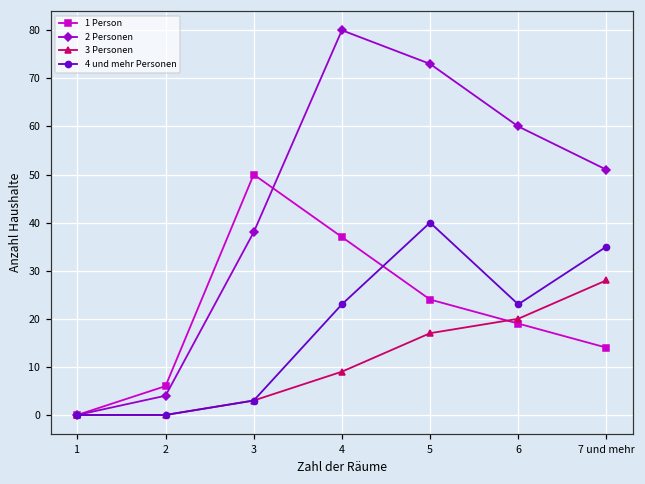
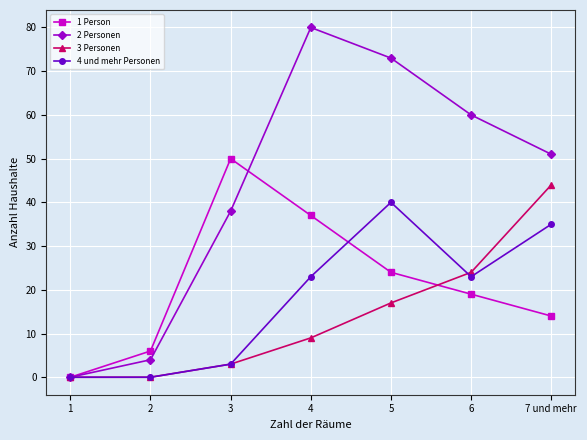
  {
    "3 Personen": {
      "4": 9,
      "5": 17,
-     "6": 20,
-     "7 und mehr": 28
+     "6": 24,
+     "7 und mehr": 44
    }
  }
